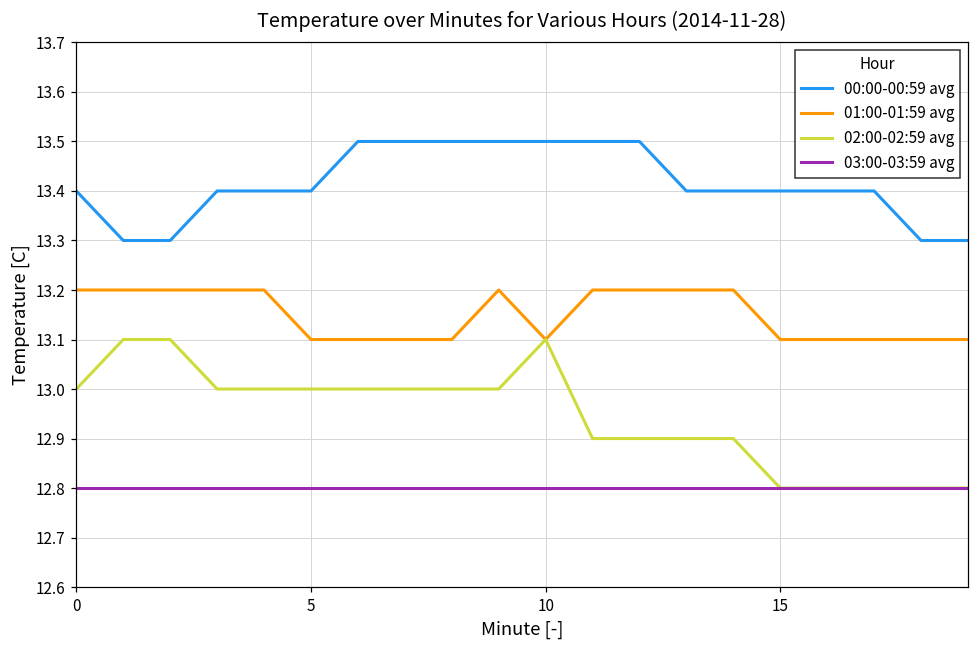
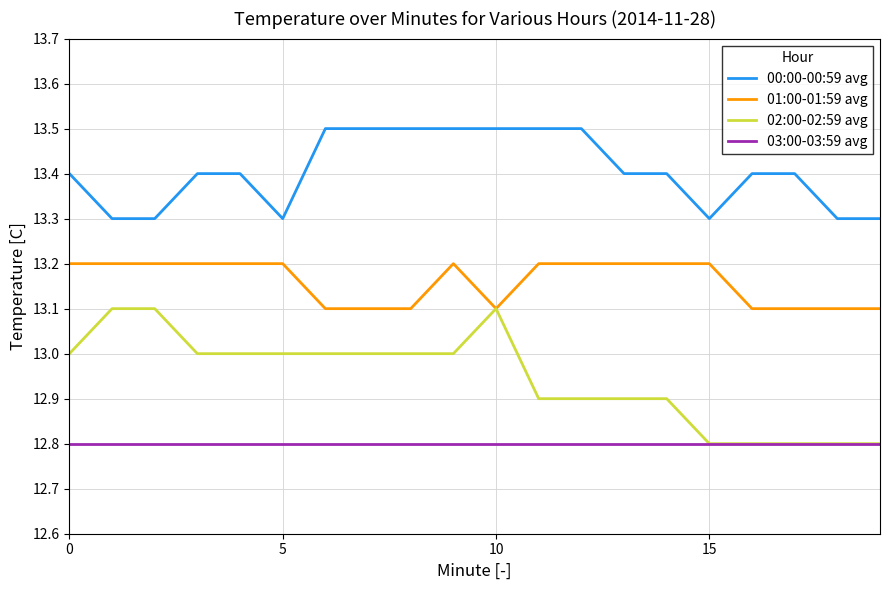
  {
    "00:00-00:59 avg": {
      "0": 13.4,
-     "5": 13.4,
+     "5": 13.3,
      "10": 13.5,
-     "15": 13.4
+     "15": 13.3
    },
    "01:00-01:59 avg": {
      "0": 13.2,
-     "5": 13.1,
-     "15": 13.1
+     "5": 13.2,
+     "15": 13.2
    },
    "02:00-02:59 avg": {
      "0": 13.0,
      "5": 13.0
    },
    "03:00-03:59 avg": {
      "0": 12.8,
      "5": 12.8,
      "10": 12.8
    }
  }
